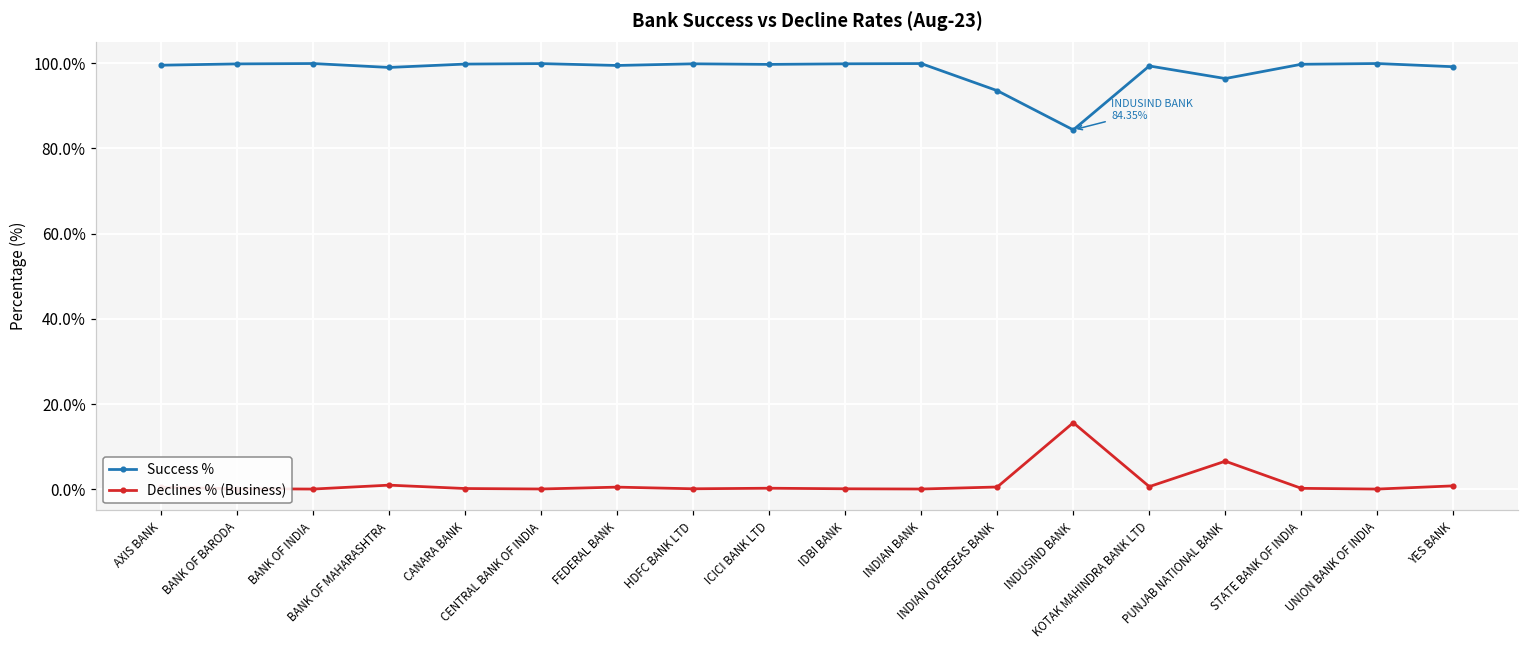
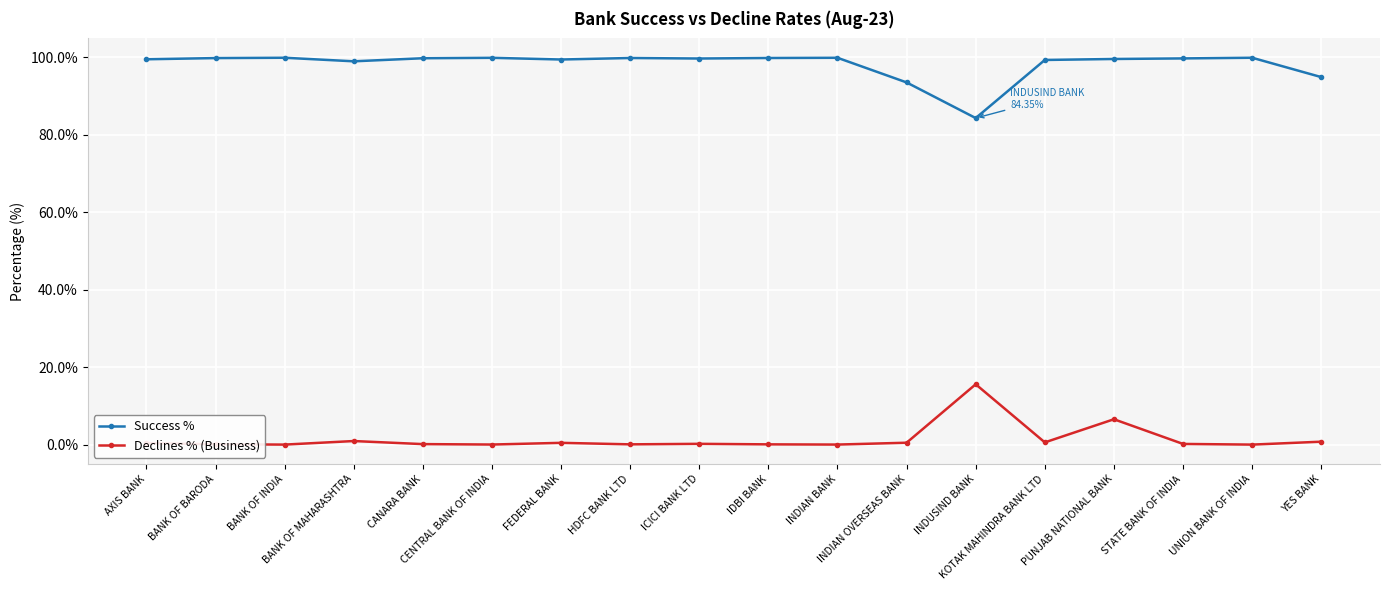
  {
    "Success %": {
      "AXIS BANK": "100%",
      "BANK OF BARODA": "100%",
      "BANK OF INDIA": "100%",
      "BANK OF MAHARASHTRA": "99%",
      "CANARA BANK": "100%",
      "CENTRAL BANK OF INDIA": "100%",
      "FEDERAL BANK": "99%",
      "HDFC BANK LTD": "100%",
      "ICICI BANK LTD": "100%",
      "IDBI BANK": "100%",
      "INDIAN BANK": "100%",
      "INDIAN OVERSEAS BANK": "94%",
      "KOTAK MAHINDRA BANK LTD": "99%",
-     "PUNJAB NATIONAL BANK": "96%",
+     "PUNJAB NATIONAL BANK": "100%",
      "STATE BANK OF INDIA": "100%",
      "UNION BANK OF INDIA": "100%",
-     "YES BANK": "99%"
+     "YES BANK": "95%"
    },
    "Declines % (Business)": {
      "BANK OF INDIA": "0%",
      "BANK OF MAHARASHTRA": "1%",
      "CANARA BANK": "0%",
      "CENTRAL BANK OF INDIA": "0%",
      "FEDERAL BANK": "1%",
      "HDFC BANK LTD": "0%",
      "ICICI BANK LTD": "0%",
      "IDBI BANK": "0%",
      "INDIAN BANK": "0%",
      "INDIAN OVERSEAS BANK": "1%",
      "INDUSIND BANK": "16%",
      "KOTAK MAHINDRA BANK LTD": "1%",
      "PUNJAB NATIONAL BANK": "7%",
      "STATE BANK OF INDIA": "0%",
      "UNION BANK OF INDIA": "0%",
      "YES BANK": "1%"
    }
  }
